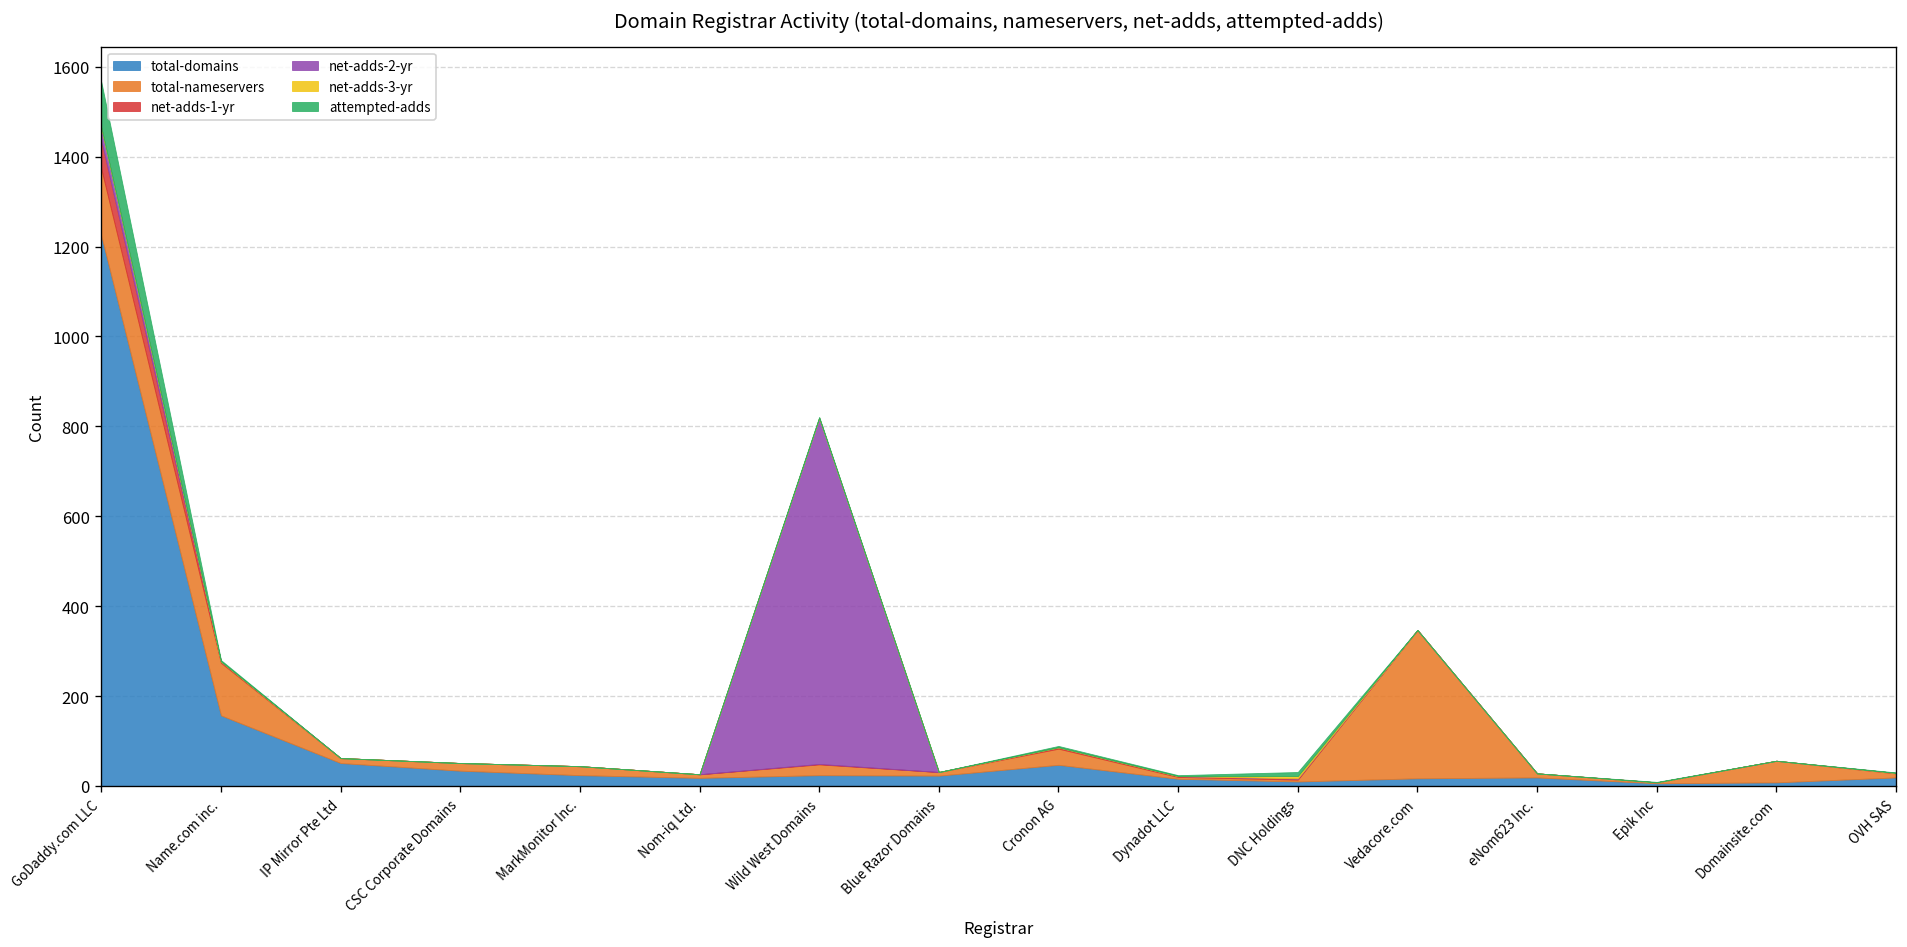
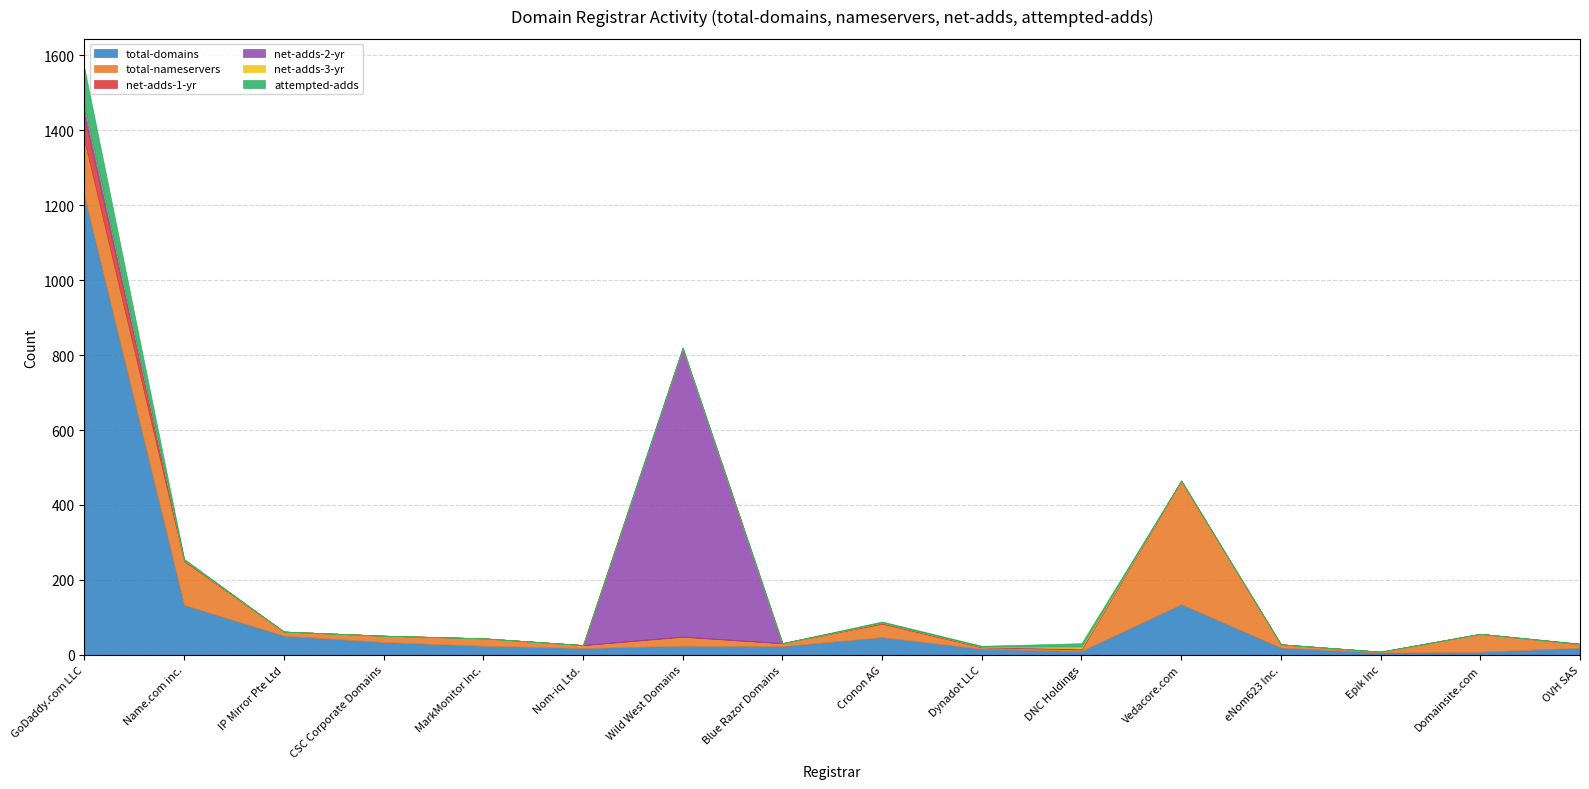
  {
    "total-domains": {
      "GoDaddy.com LLC": 1220,
-     "Name.com inc.": 160,
+     "Name.com inc.": 130,
      "IP Mirror Pte Ltd": 50,
      "CSC Corporate Domains": 30,
      "MarkMonitor Inc.": 20,
      "Nom-iq Ltd.": 20,
      "Wild West Domains": 20,
      "Blue Razor Domains": 20,
      "Cronon AG": 50,
-     "Vedacore.com": 20,
+     "Vedacore.com": 140,
      "eNom623 Inc.": 20,
      "Domainsite.com": 10,
      "OVH SAS": 20
    },
    "total-nameservers": {
      "GoDaddy.com LLC": 150
    },
    "net-adds-1-yr": {
      "GoDaddy.com LLC": 60
    },
    "attempted-adds": {
      "GoDaddy.com LLC": 100,
      "DNC Holdings": 10
    }
  }
